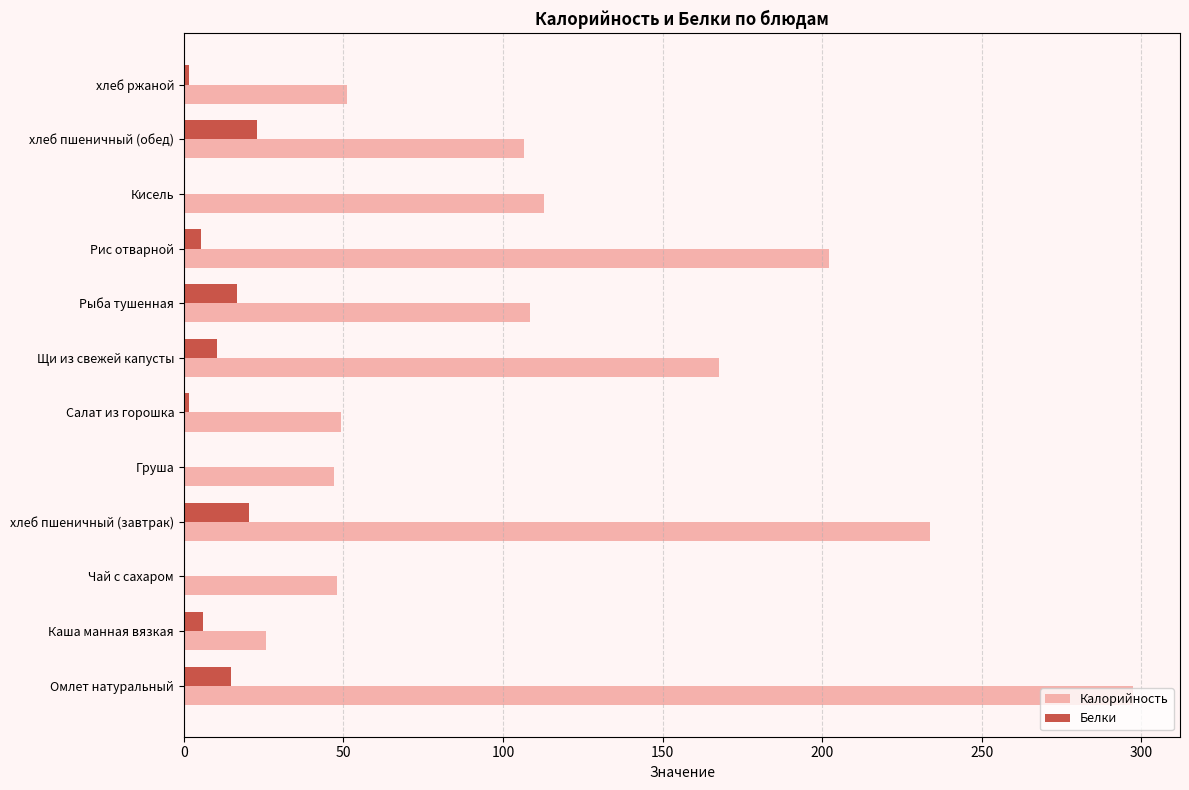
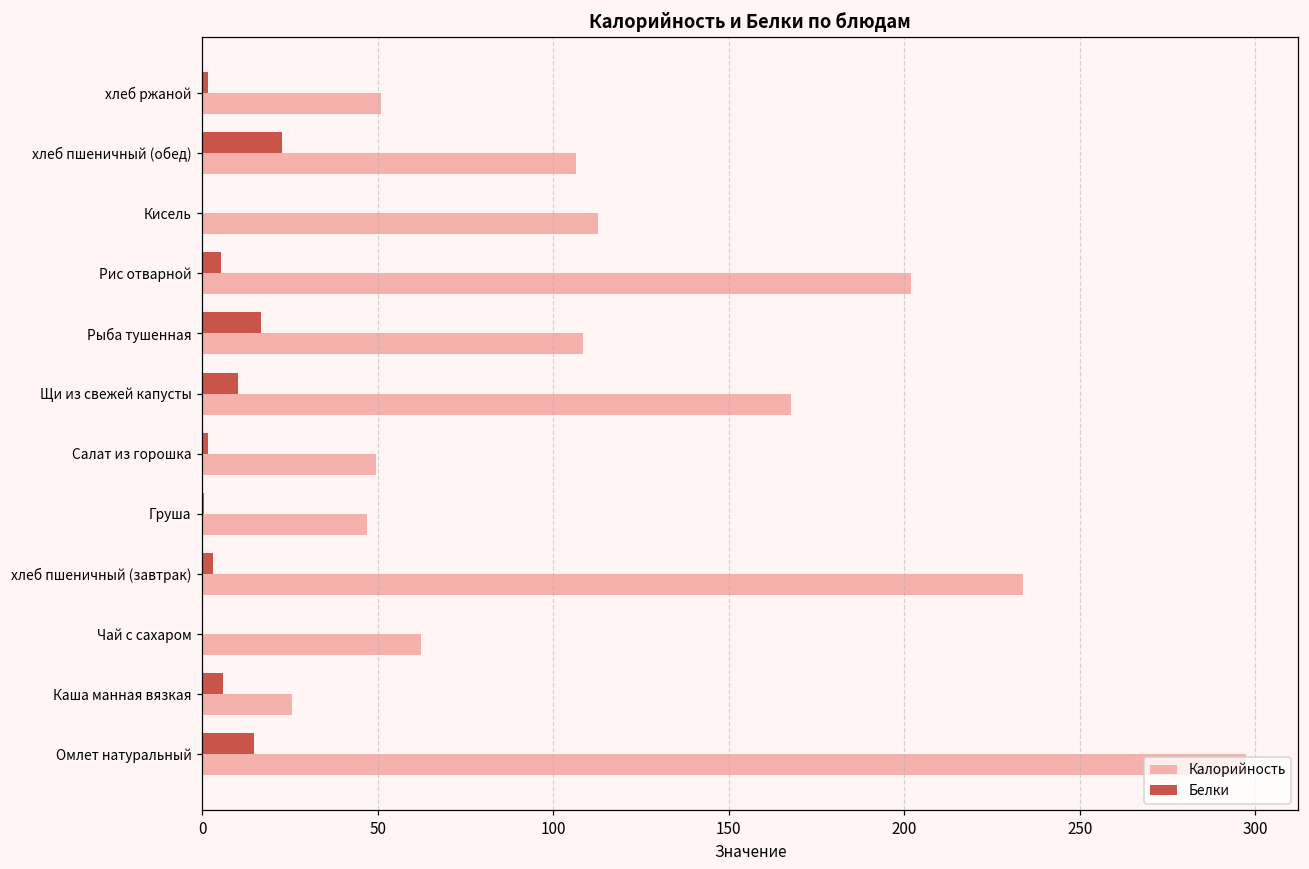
  {
    "Калорийность": {
      "хлеб ржаной": 51,
      "хлеб пшеничный (обед)": 107,
      "Кисель": 113,
      "Рис отварной": 202,
      "Рыба тушенная": 109,
      "Щи из свежей капусты": 168,
      "Салат из горошка": 49,
      "Груша": 47,
      "хлеб пшеничный (завтрак)": 234,
-     "Чай с сахаром": 48,
+     "Чай с сахаром": 62,
      "Каша манная вязкая": 26
    },
    "Белки": {
      "хлеб ржаной": 2,
      "хлеб пшеничный (обед)": 23,
      "Кисель": 0,
      "Рис отварной": 5,
      "Рыба тушенная": 17,
      "Щи из свежей капусты": 10,
      "Салат из горошка": 2,
-     "хлеб пшеничный (завтрак)": 20,
+     "хлеб пшеничный (завтрак)": 3,
      "Чай с сахаром": 0,
      "Каша манная вязкая": 6,
      "Омлет натуральный": 15
    }
  }
